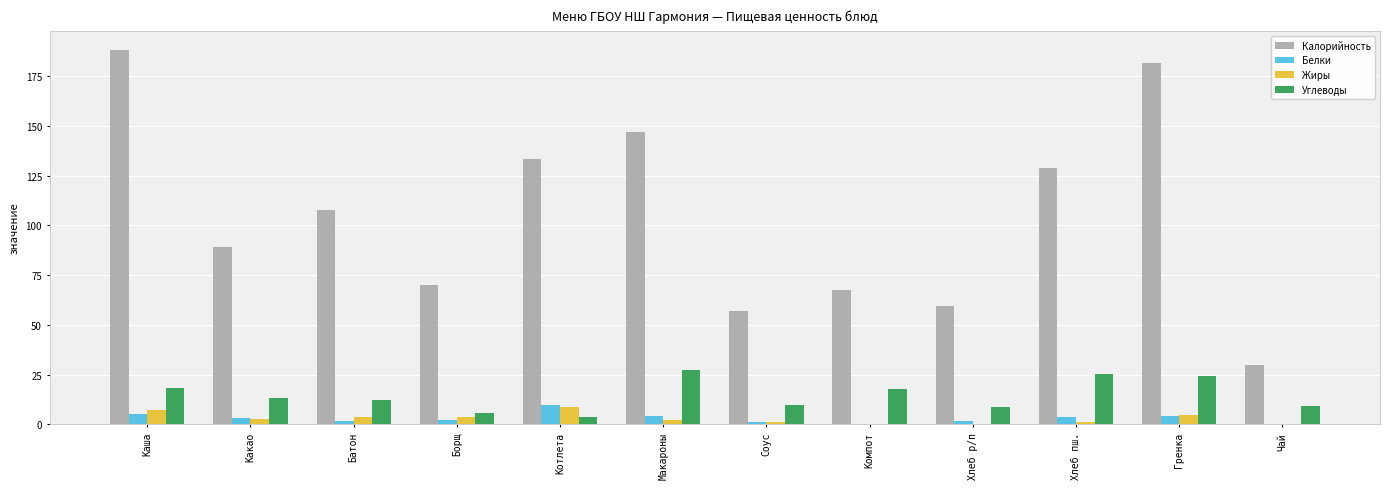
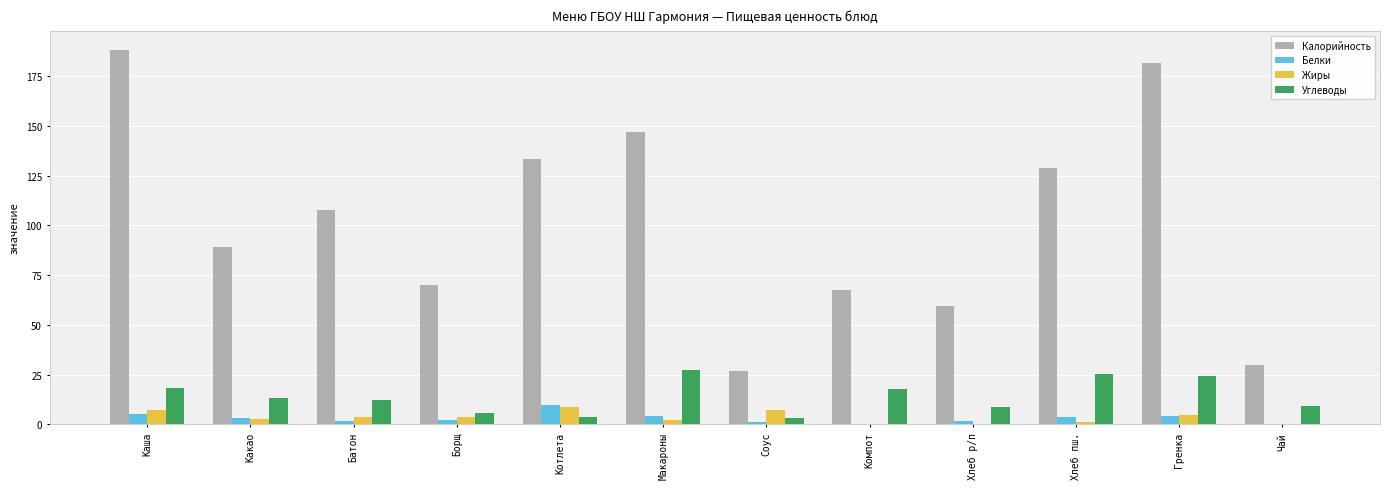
  {
    "Калорийность": {
      "Каша": 188,
      "Какао": 89,
      "Батон": 108,
      "Борщ": 70,
      "Котлета": 133,
      "Макароны": 147,
-     "Соус": 57,
+     "Соус": 27,
      "Компот": 68,
      "Хлеб р/п": 59,
      "Хлеб пш.": 129,
      "Гренка": 181,
      "Чай": 30
    },
    "Белки": {
      "Каша": 5,
      "Какао": 3,
      "Батон": 2,
      "Борщ": 2,
      "Котлета": 10,
      "Макароны": 4,
      "Соус": 1,
      "Хлеб р/п": 1,
      "Хлеб пш.": 4,
      "Гренка": 4,
      "Чай": 0
    },
    "Жиры": {
      "Каша": 7,
      "Какао": 3,
      "Батон": 4,
      "Борщ": 4,
      "Котлета": 9,
      "Макароны": 2,
-     "Соус": 1,
+     "Соус": 7,
      "Компот": 0,
      "Хлеб пш.": 1,
      "Гренка": 5,
      "Чай": 0
    },
    "Углеводы": {
      "Каша": 18,
      "Какао": 13,
      "Батон": 12,
      "Борщ": 6,
      "Котлета": 4,
      "Макароны": 28,
-     "Соус": 10,
+     "Соус": 3,
      "Компот": 18,
      "Хлеб р/п": 8,
      "Хлеб пш.": 25,
      "Гренка": 24,
      "Чай": 9
    }
  }
